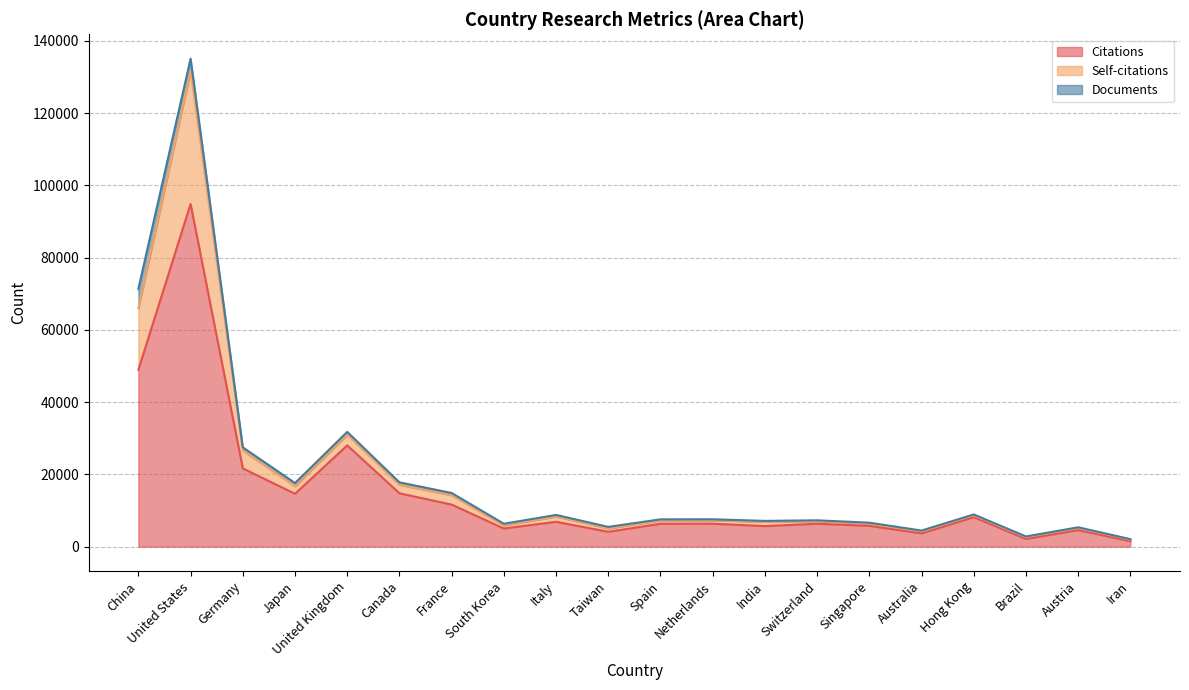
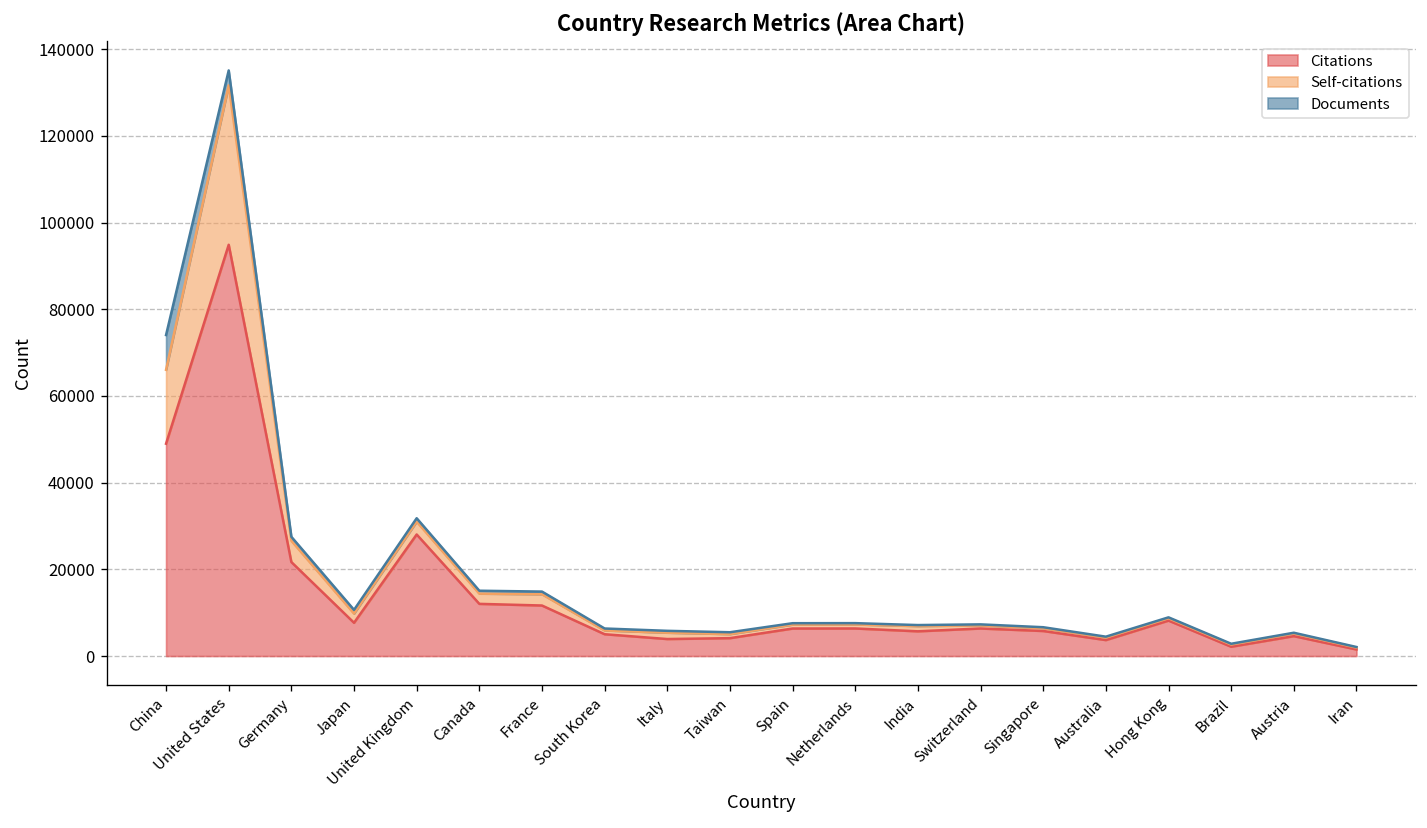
  {
    "Citations": {
      "China": 49000,
      "United States": 95000,
      "Germany": 22000,
-     "Japan": 15000,
+     "Japan": 8000,
      "United Kingdom": 28000,
-     "Canada": 15000,
+     "Canada": 12000,
      "France": 12000,
      "South Korea": 5000,
-     "Italy": 7000,
+     "Italy": 4000,
      "Taiwan": 4000,
      "Spain": 6000,
      "Netherlands": 6000,
      "India": 6000,
      "Switzerland": 6000
    },
    "Self-citations": {
      "China": 17000,
      "United States": 37000,
      "Germany": 5000,
      "Japan": 2000,
      "United Kingdom": 3000
    },
    "Documents": {
-     "China": 5000,
+     "China": 8000,
      "United States": 3000,
      "Germany": 1000,
      "Japan": 1000,
      "United Kingdom": 1000
    }
  }
